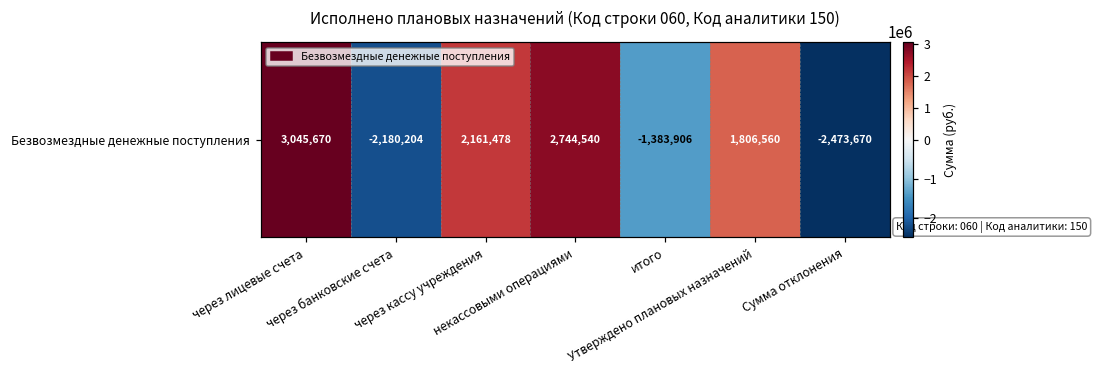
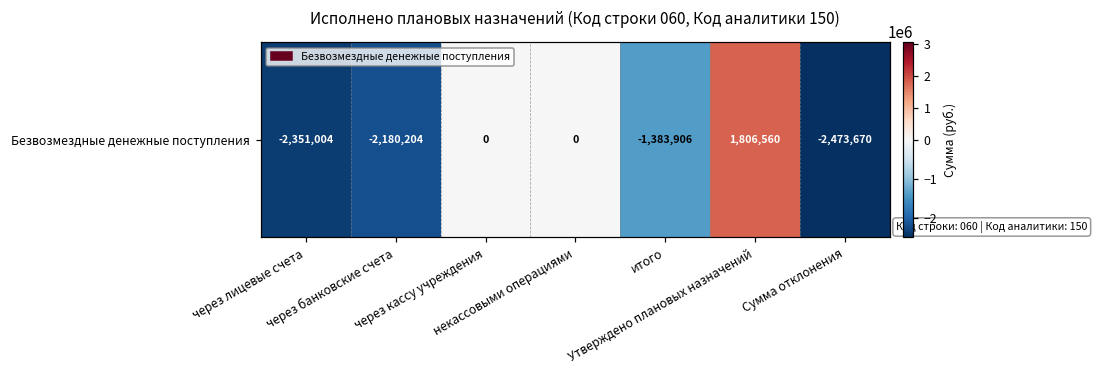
  {
    "Безвозмездные денежные поступления": {
-     "через лицевые счета": "3,045,670",
+     "через лицевые счета": "-2,351,004",
      "через банковские счета": "-2,180,204",
-     "через кассу учреждения": "2,161,478",
-     "некассовыми операциями": "2,744,540",
+     "через кассу учреждения": "0",
+     "некассовыми операциями": "0",
      "итого": "-1,383,906",
      "Утверждено плановых назначений": "1,806,560",
      "Сумма отклонения": "-2,473,670"
    }
  }
